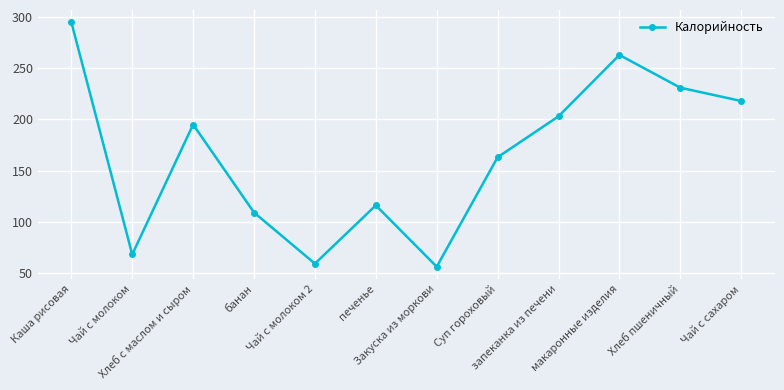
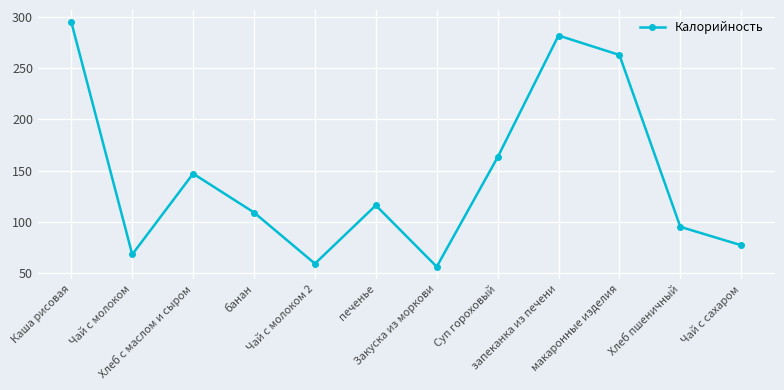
  {
    "Каша рисовая": 295,
    "Чай с молоком": 68,
-   "Хлеб с маслом и сыром": 195,
+   "Хлеб с маслом и сыром": 147,
    "банан": 109,
    "Чай с молоком 2": 59,
    "печенье": 116,
    "Закуска из моркови": 56,
    "Суп гороховый": 163,
-   "запеканка из печени": 203,
+   "запеканка из печени": 282,
    "макаронные изделия": 263,
-   "Хлеб пшеничный": 231,
-   "Чай с сахаром": 218
+   "Хлеб пшеничный": 95,
+   "Чай с сахаром": 77
  }
